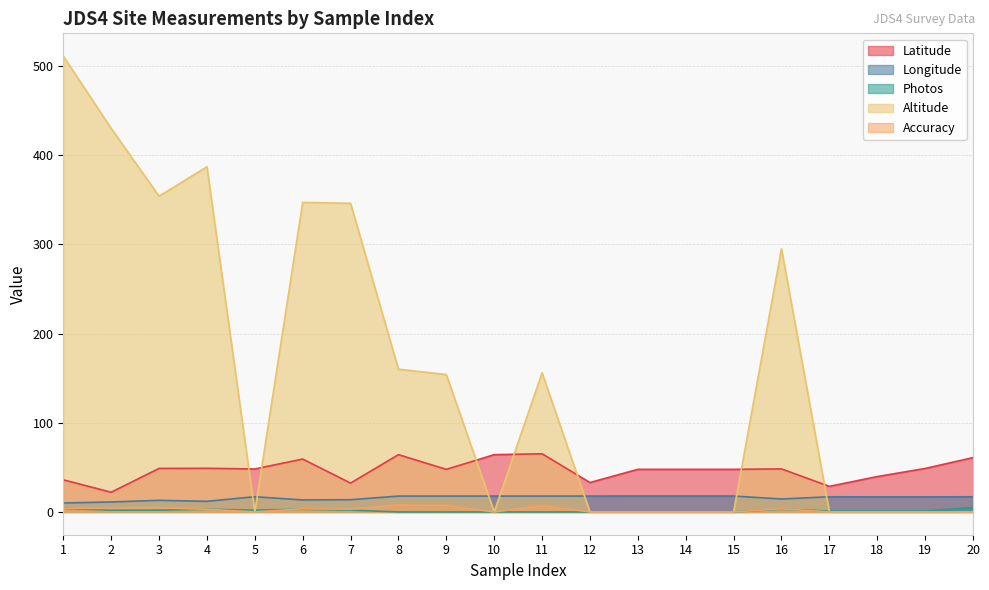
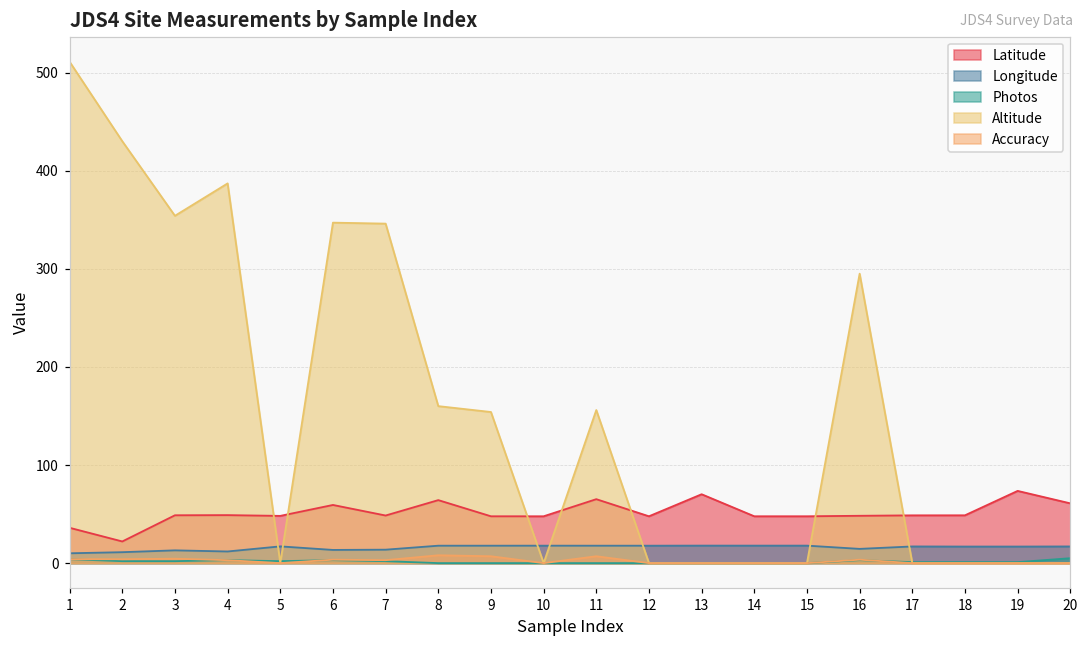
  {
    "Latitude": {
      "1": 40,
      "2": 20,
      "3": 50,
      "4": 50,
      "5": 50,
      "6": 60,
-     "7": 30,
+     "7": 50,
      "8": 60,
      "9": 50,
-     "10": 60,
+     "10": 50,
      "11": 70,
-     "12": 30,
-     "13": 50,
+     "12": 50,
+     "13": 70,
      "14": 50,
      "15": 50,
      "16": 50,
-     "17": 30,
-     "18": 40,
-     "19": 50,
+     "17": 50,
+     "18": 50,
+     "19": 70,
      "20": 60
    }
  }
